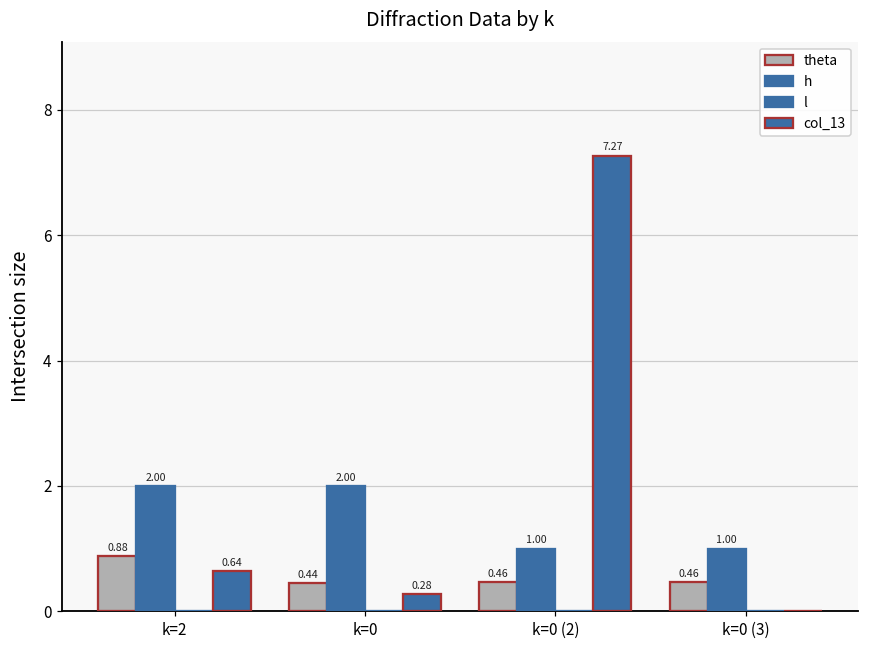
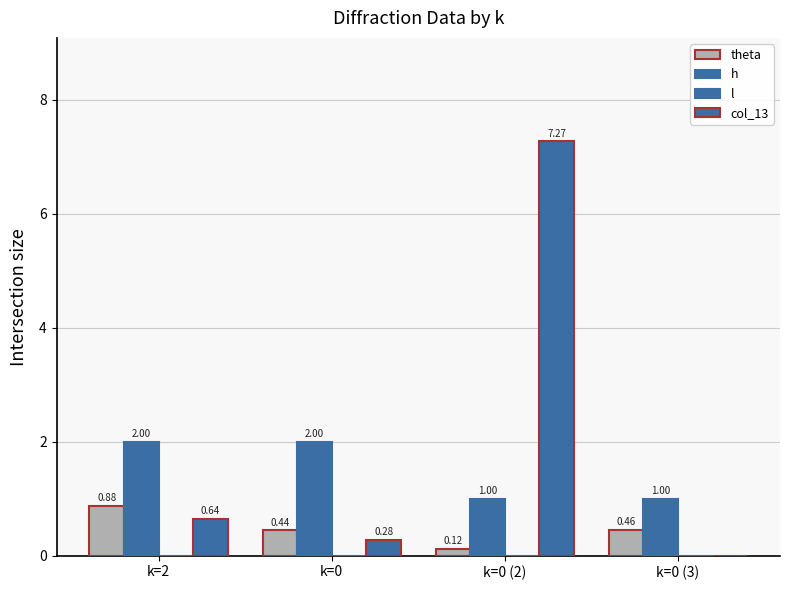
  {
    "theta": {
      "k=2": 0.88,
      "k=0": 0.44,
-     "k=0 (2)": 0.46,
+     "k=0 (2)": 0.12,
      "k=0 (3)": 0.46
    }
  }
